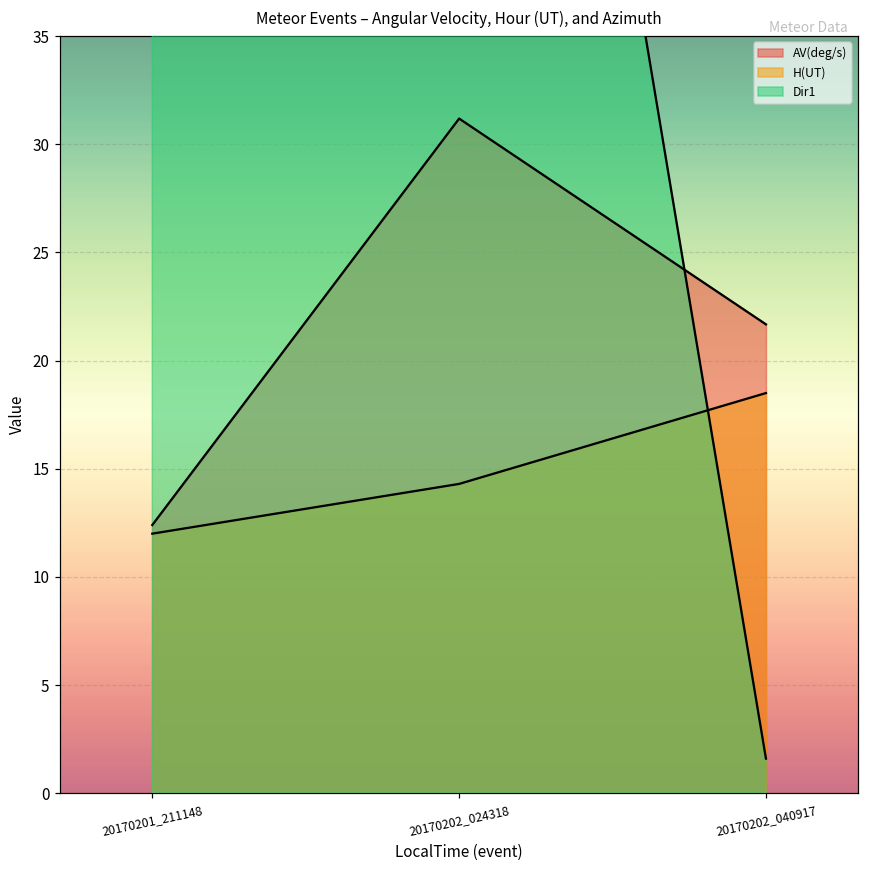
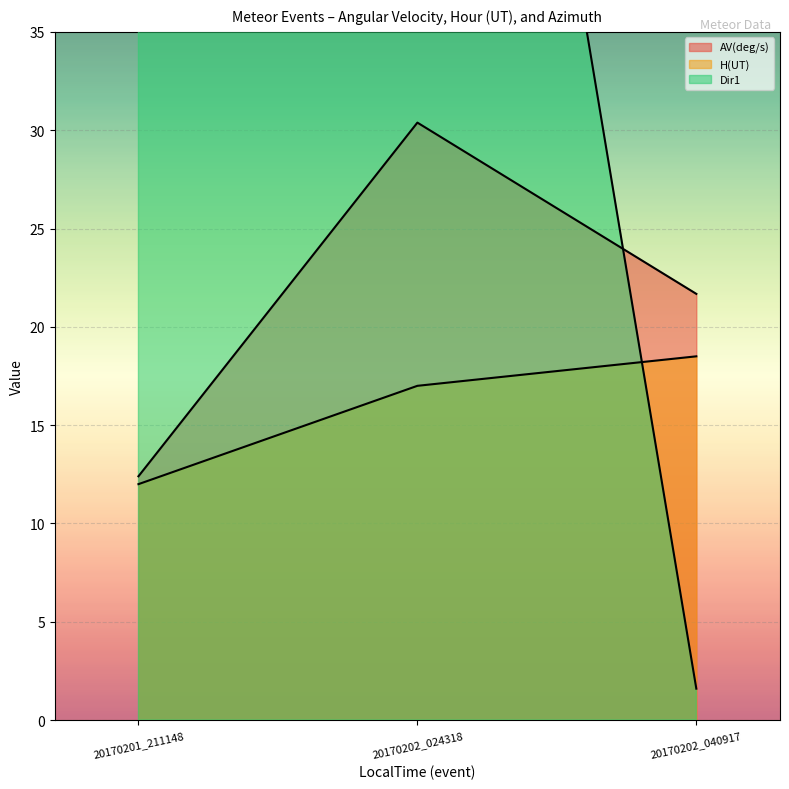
  {
    "AV(deg/s)": {
      "20170201_211148": 12.4,
-     "20170202_024318": 31.2,
+     "20170202_024318": 30.4,
      "20170202_040917": 21.7
    },
    "H(UT)": {
      "20170201_211148": 12.0,
-     "20170202_024318": 14.3,
+     "20170202_024318": 17.0,
      "20170202_040917": 18.5
    },
    "Dir1": {
      "20170202_040917": 1.6
    }
  }
